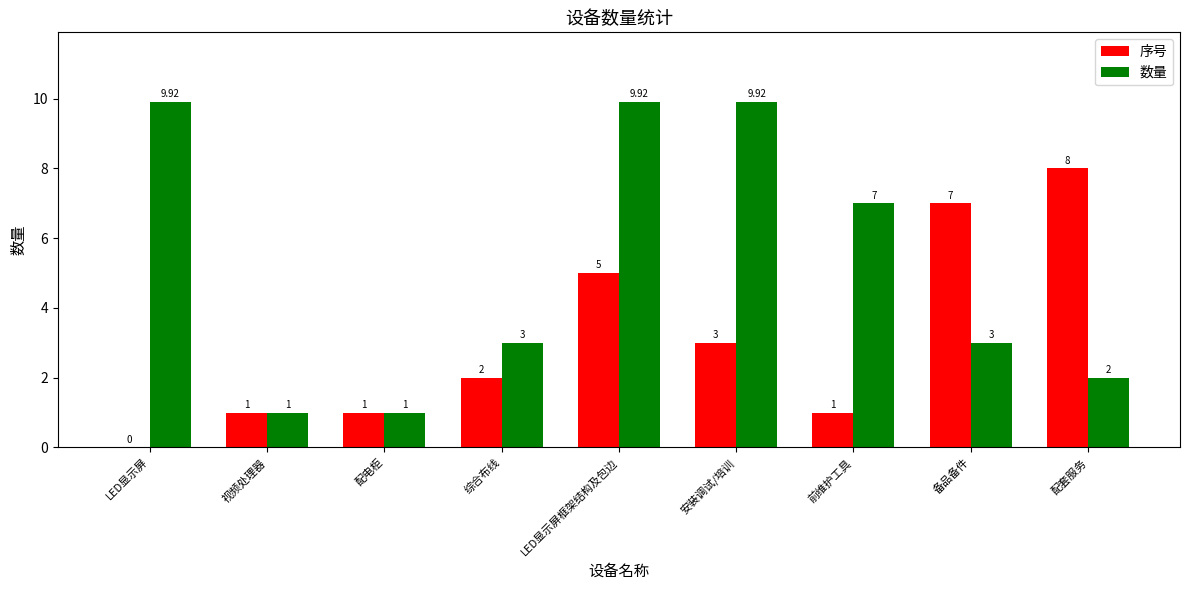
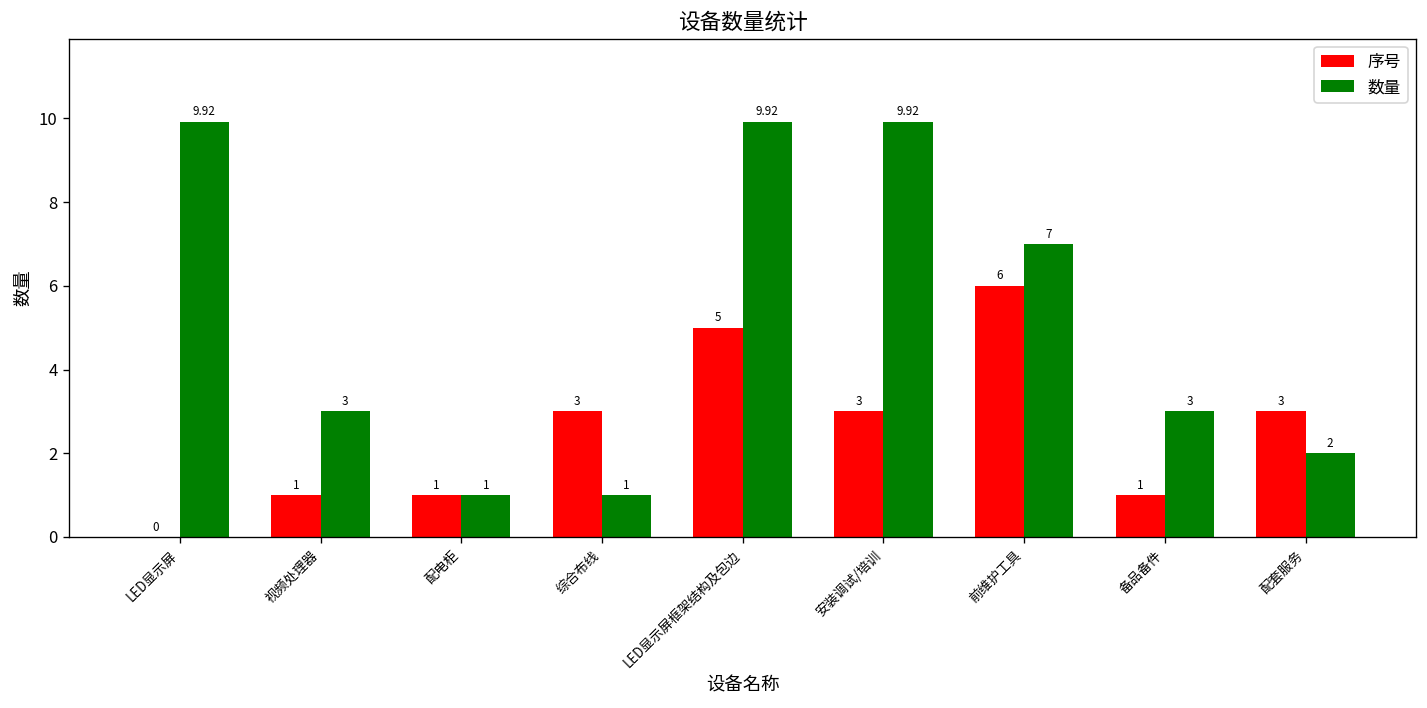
  {
    "序号": {
      "LED显示屏": 0,
      "视频处理器": 1,
      "配电柜": 1,
-     "综合布线": 2,
+     "综合布线": 3,
      "LED显示屏框架结构及包边": 5,
      "安装调试/培训": 3,
-     "前维护工具": 1,
-     "备品备件": 7,
-     "配套服务": 8
+     "前维护工具": 6,
+     "备品备件": 1,
+     "配套服务": 3
    },
    "数量": {
      "LED显示屏": 9.92,
-     "视频处理器": 1,
+     "视频处理器": 3,
      "配电柜": 1,
-     "综合布线": 3,
+     "综合布线": 1,
      "LED显示屏框架结构及包边": 9.92,
      "安装调试/培训": 9.92,
      "前维护工具": 7,
      "备品备件": 3,
      "配套服务": 2
    }
  }
